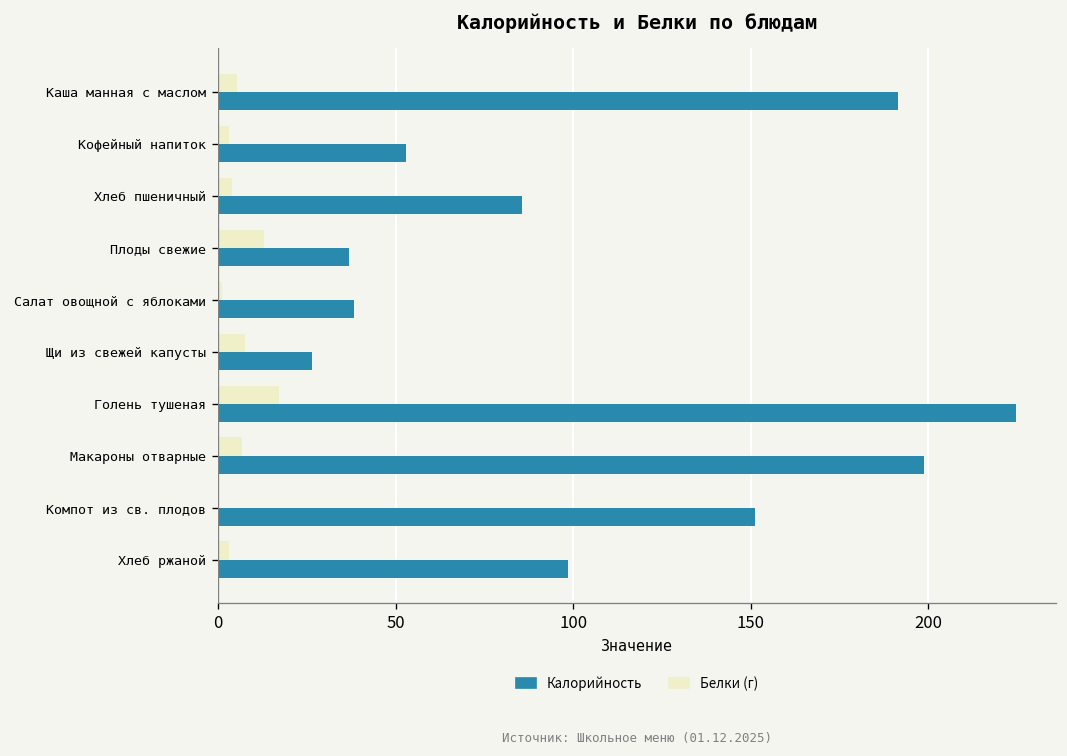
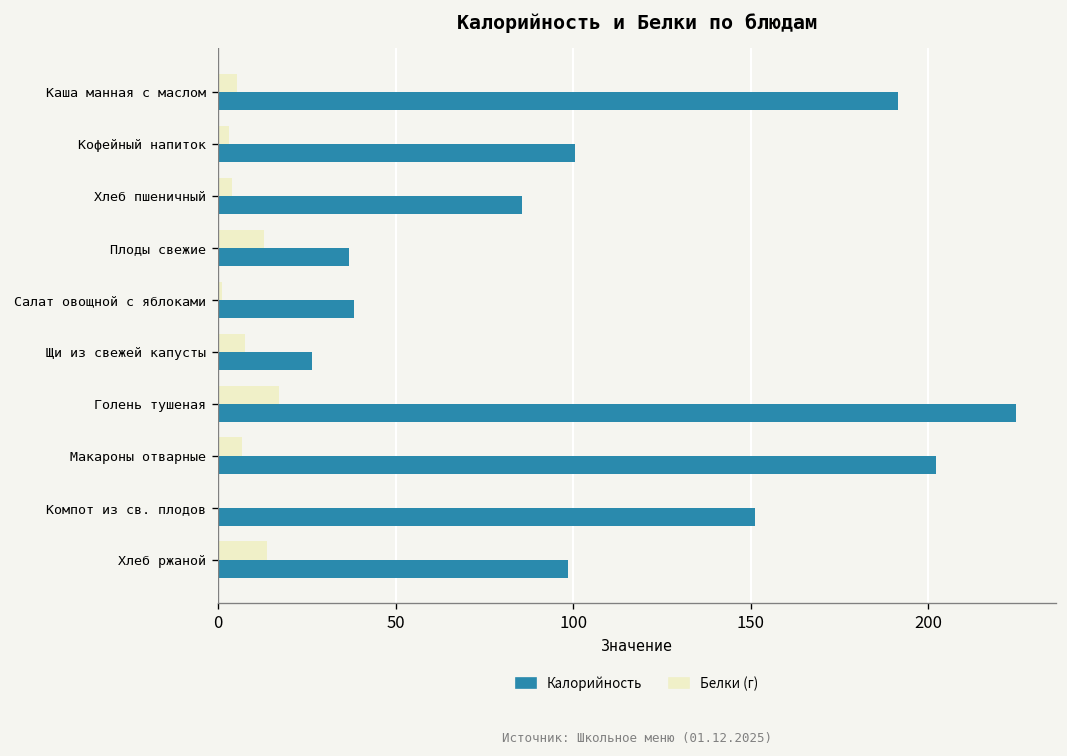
  {
    "Калорийность": {
      "Каша манная с маслом": 191,
-     "Кофейный напиток": 53,
+     "Кофейный напиток": 101,
      "Хлеб пшеничный": 86,
      "Плоды свежие": 37,
      "Салат овощной с яблоками": 38,
      "Щи из свежей капусты": 27,
      "Голень тушеная": 225,
-     "Макароны отварные": 199,
+     "Макароны отварные": 202,
      "Компот из св. плодов": 151,
      "Хлеб ржаной": 99
    },
    "Белки (г)": {
      "Каша манная с маслом": 5,
      "Кофейный напиток": 3,
      "Хлеб пшеничный": 4,
      "Плоды свежие": 13,
      "Салат овощной с яблоками": 1,
      "Щи из свежей капусты": 8,
      "Голень тушеная": 17,
      "Макароны отварные": 7,
-     "Хлеб ржаной": 3
+     "Хлеб ржаной": 14
    }
  }
